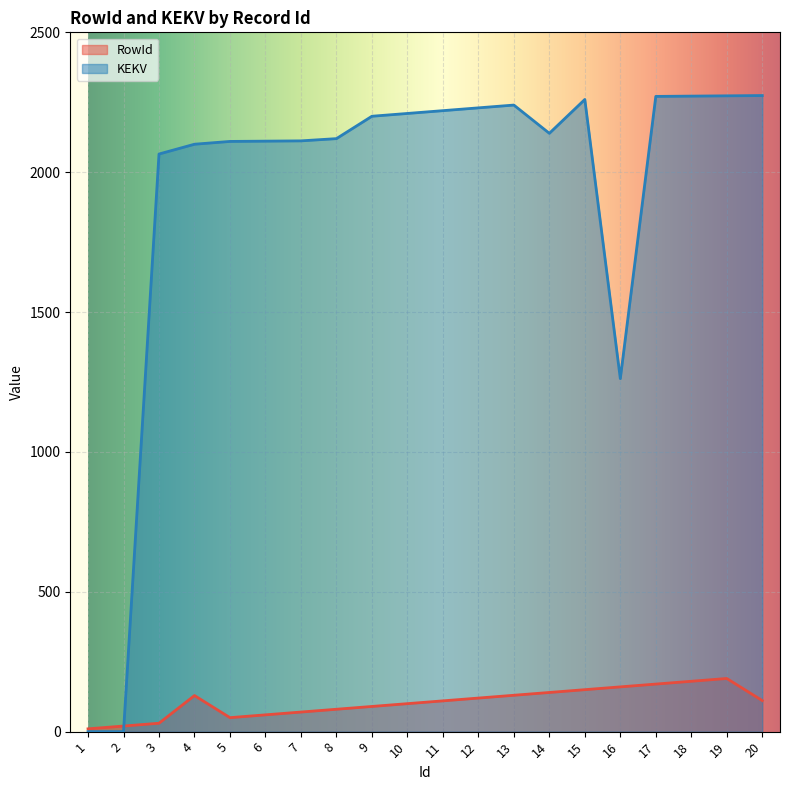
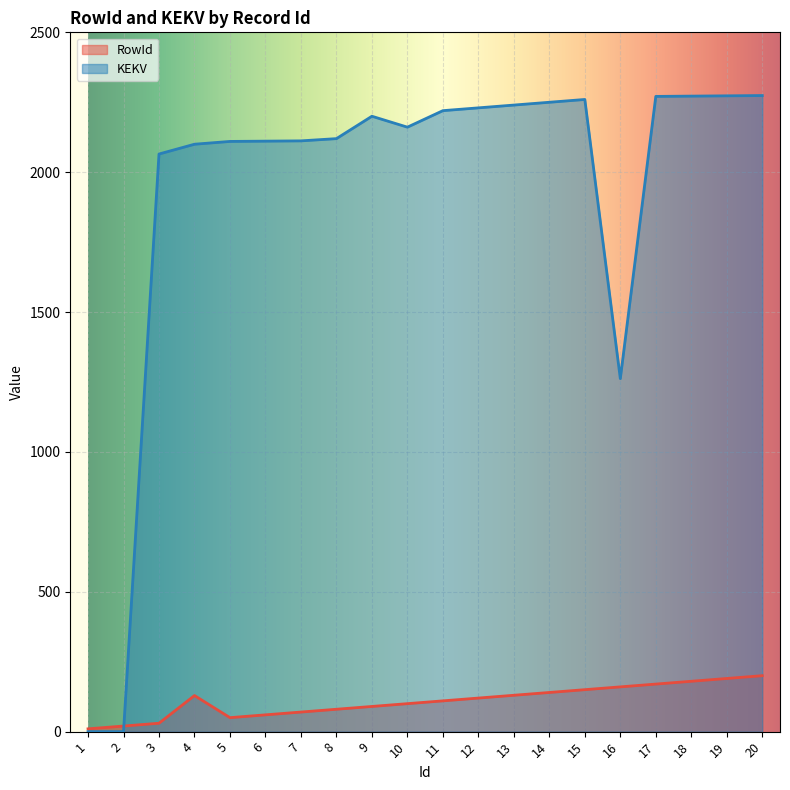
  {
    "RowId": {
      "1": 10,
      "2": 20,
      "3": 30,
      "4": 130,
      "5": 50,
      "6": 60,
      "7": 70,
      "8": 80,
      "9": 90,
      "10": 100,
      "11": 110,
      "12": 120,
      "13": 130,
      "14": 140,
      "15": 150,
      "16": 160,
      "17": 170,
      "18": 180,
      "19": 190,
-     "20": 110
+     "20": 200
    },
    "KEKV": {
      "1": 0,
      "2": 0,
      "3": 2070,
      "4": 2100,
      "5": 2110,
      "6": 2110,
      "7": 2110,
      "8": 2120,
      "9": 2200,
-     "10": 2210,
+     "10": 2160,
      "11": 2220,
      "12": 2230,
      "13": 2240,
-     "14": 2140,
+     "14": 2250,
      "15": 2260,
      "16": 1260,
      "17": 2270,
      "18": 2270,
      "19": 2270,
      "20": 2270
    }
  }
